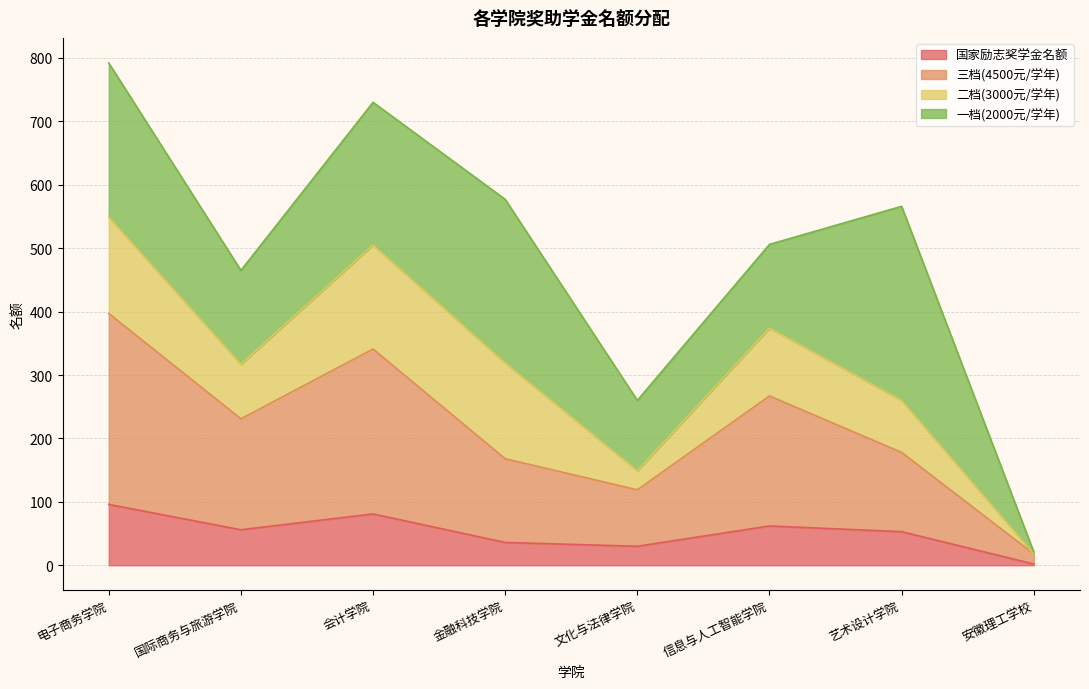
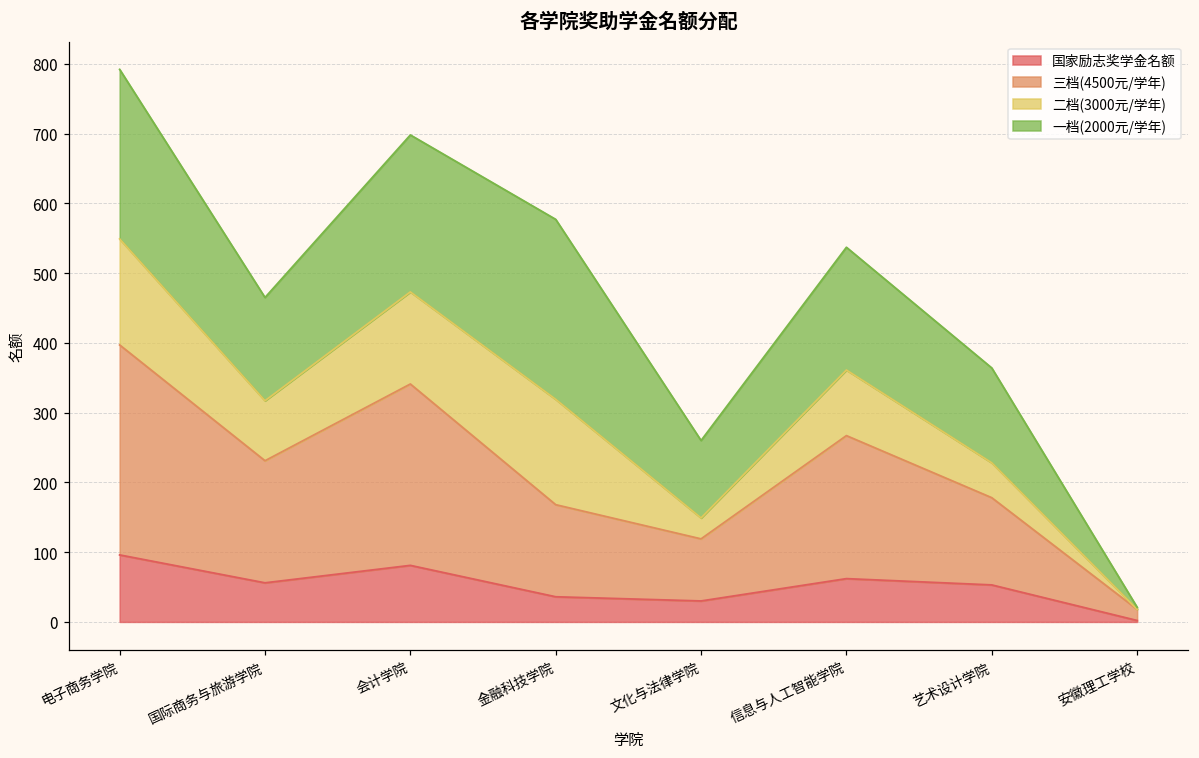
  {
    "二档(3000元/学年)": {
      "电子商务学院": 150,
      "国际商务与旅游学院": 90,
-     "会计学院": 160,
+     "会计学院": 130,
      "金融科技学院": 150,
      "文化与法律学院": 30,
-     "信息与人工智能学院": 110,
-     "艺术设计学院": 80
+     "信息与人工智能学院": 90,
+     "艺术设计学院": 50
    },
    "一档(2000元/学年)": {
      "电子商务学院": 240,
      "国际商务与旅游学院": 150,
      "会计学院": 230,
      "金融科技学院": 260,
      "文化与法律学院": 110,
-     "信息与人工智能学院": 130,
-     "艺术设计学院": 310
+     "信息与人工智能学院": 180,
+     "艺术设计学院": 140
    }
  }
